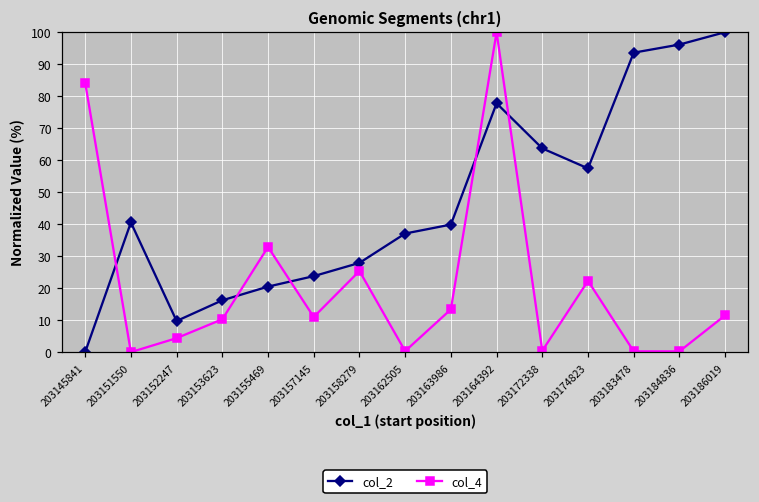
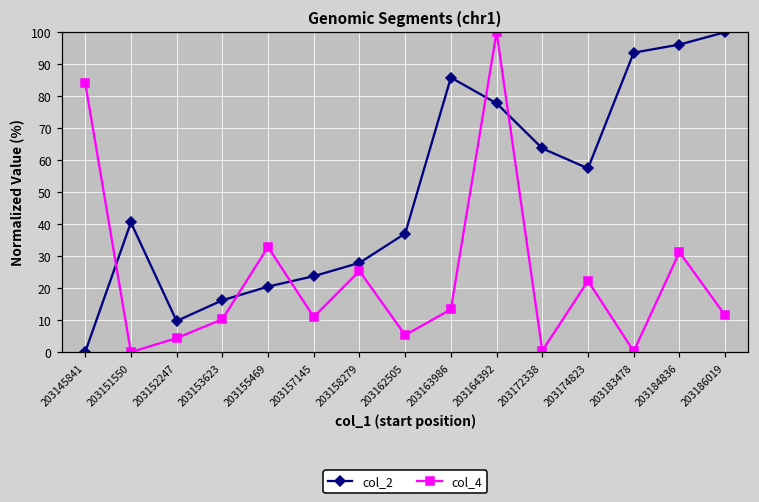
  {
    "col_2": {
      "203145841": 0,
      "203151550": 41,
      "203152247": 10,
      "203153623": 16,
      "203155469": 20,
      "203157145": 24,
      "203158279": 28,
      "203162505": 37,
-     "203163986": 40,
+     "203163986": 86,
      "203164392": 78,
      "203172338": 64,
      "203174823": 57,
      "203183478": 94,
      "203184836": 96,
      "203186019": 100
    },
    "col_4": {
      "203145841": 84,
      "203151550": 0,
      "203152247": 4,
      "203153623": 10,
      "203155469": 33,
      "203157145": 11,
      "203158279": 25,
-     "203162505": 0,
+     "203162505": 5,
      "203163986": 13,
      "203164392": 100,
      "203172338": 0,
      "203174823": 22,
      "203183478": 0,
-     "203184836": 0,
+     "203184836": 31,
      "203186019": 12
    }
  }
